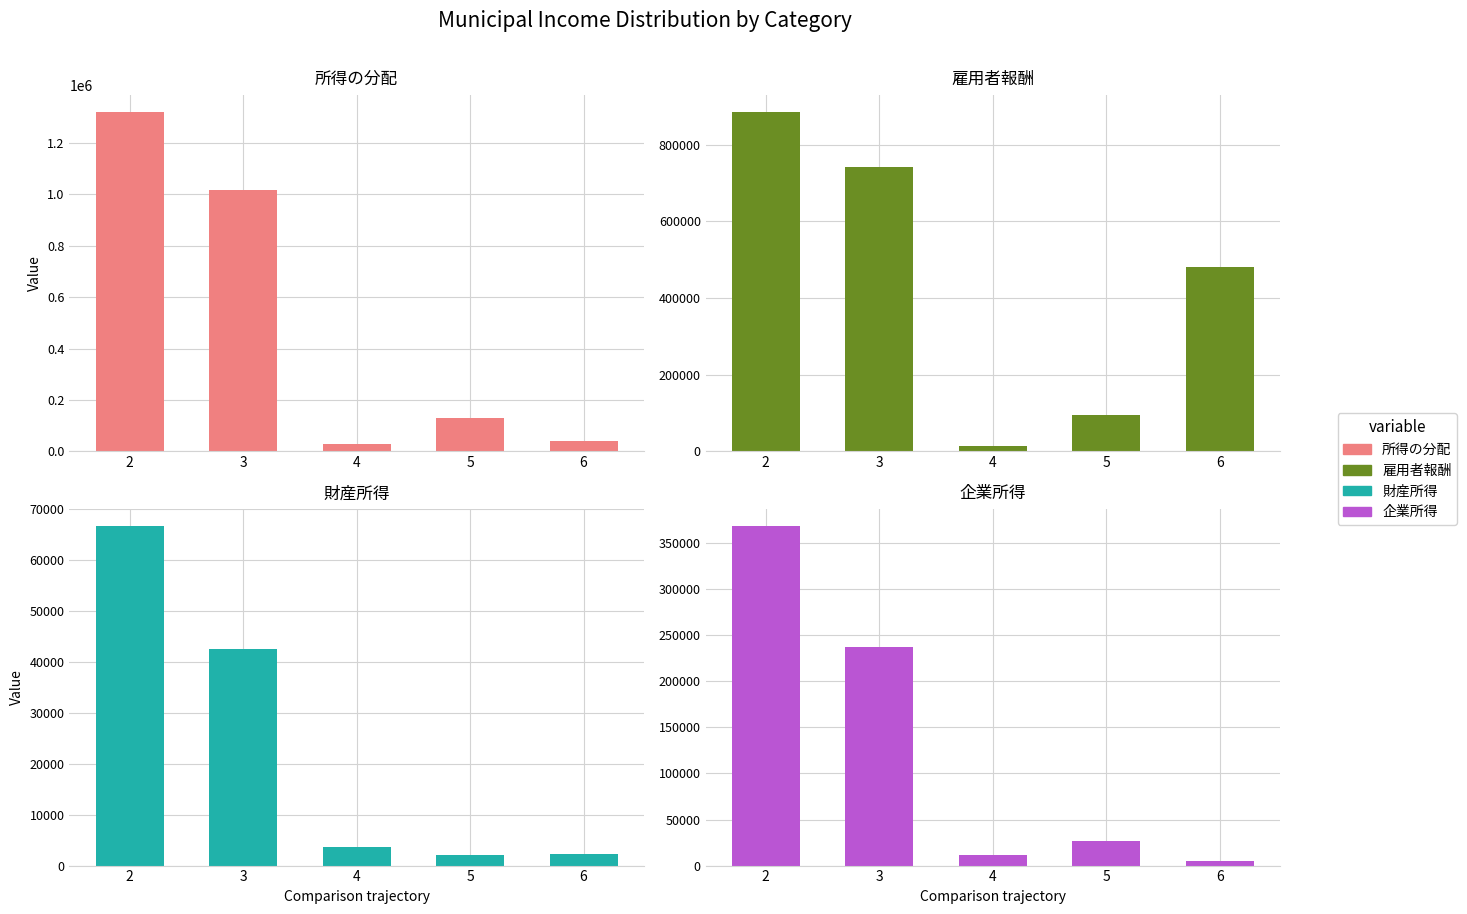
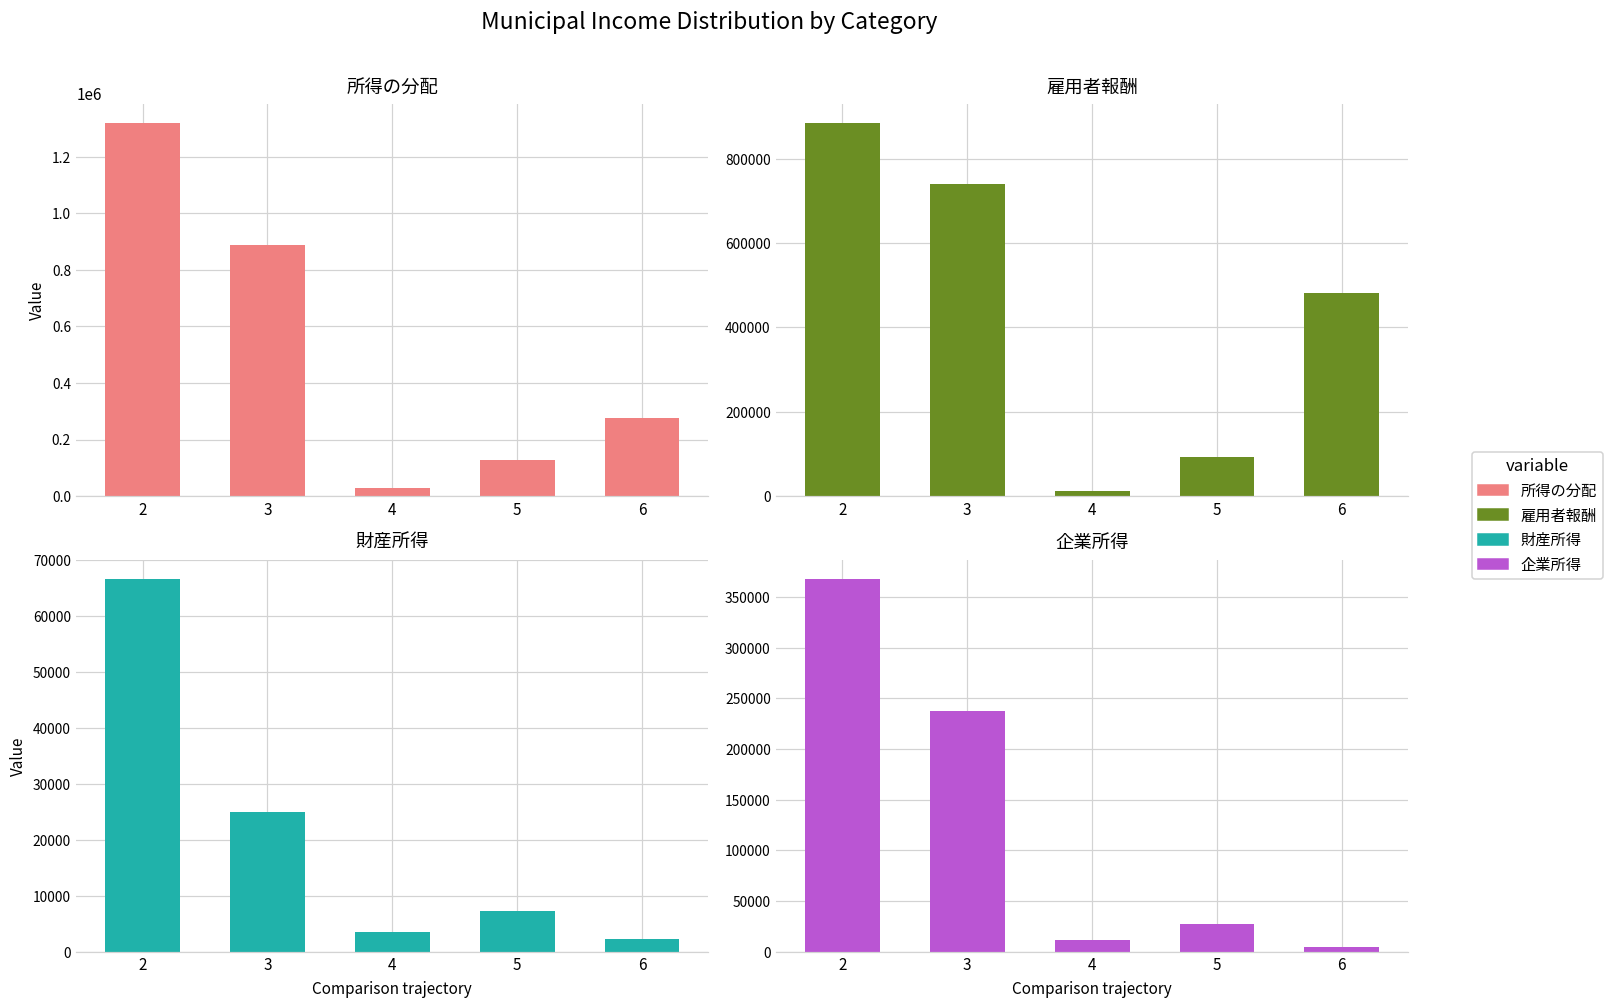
  {
    "所得の分配": {
      "2": 1320000,
-     "3": 1020000,
+     "3": 890000,
      "4": 30000,
      "5": 130000,
-     "6": 40000
+     "6": 280000
    },
    "雇用者報酬": {
      "2": 890000,
      "3": 740000,
      "4": 10000,
      "5": 90000,
      "6": 480000
    },
    "財産所得": {
      "2": 67000,
-     "3": 43000,
+     "3": 25000,
      "4": 4000,
-     "5": 2000,
+     "5": 7000,
      "6": 2000
    },
    "企業所得": {
      "2": 370000,
      "3": 240000,
      "4": 10000,
      "5": 30000,
      "6": 0
    }
  }
